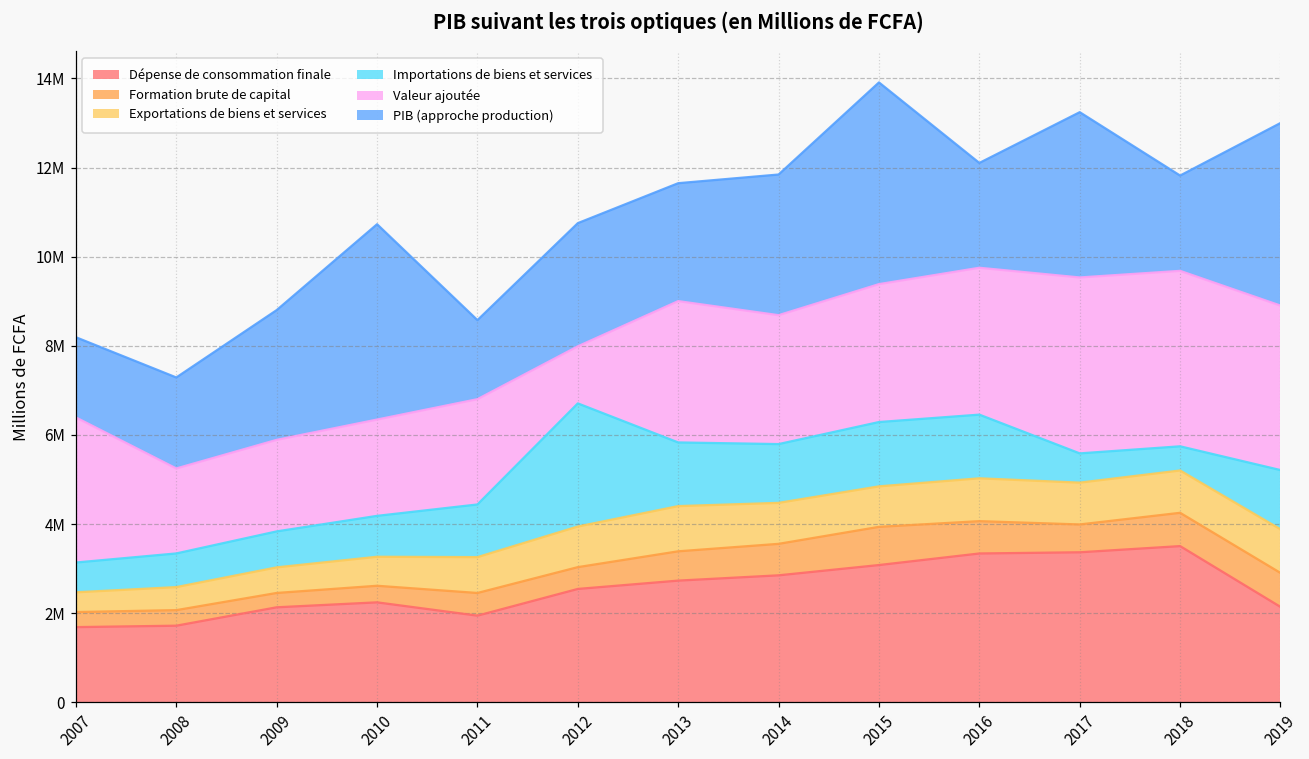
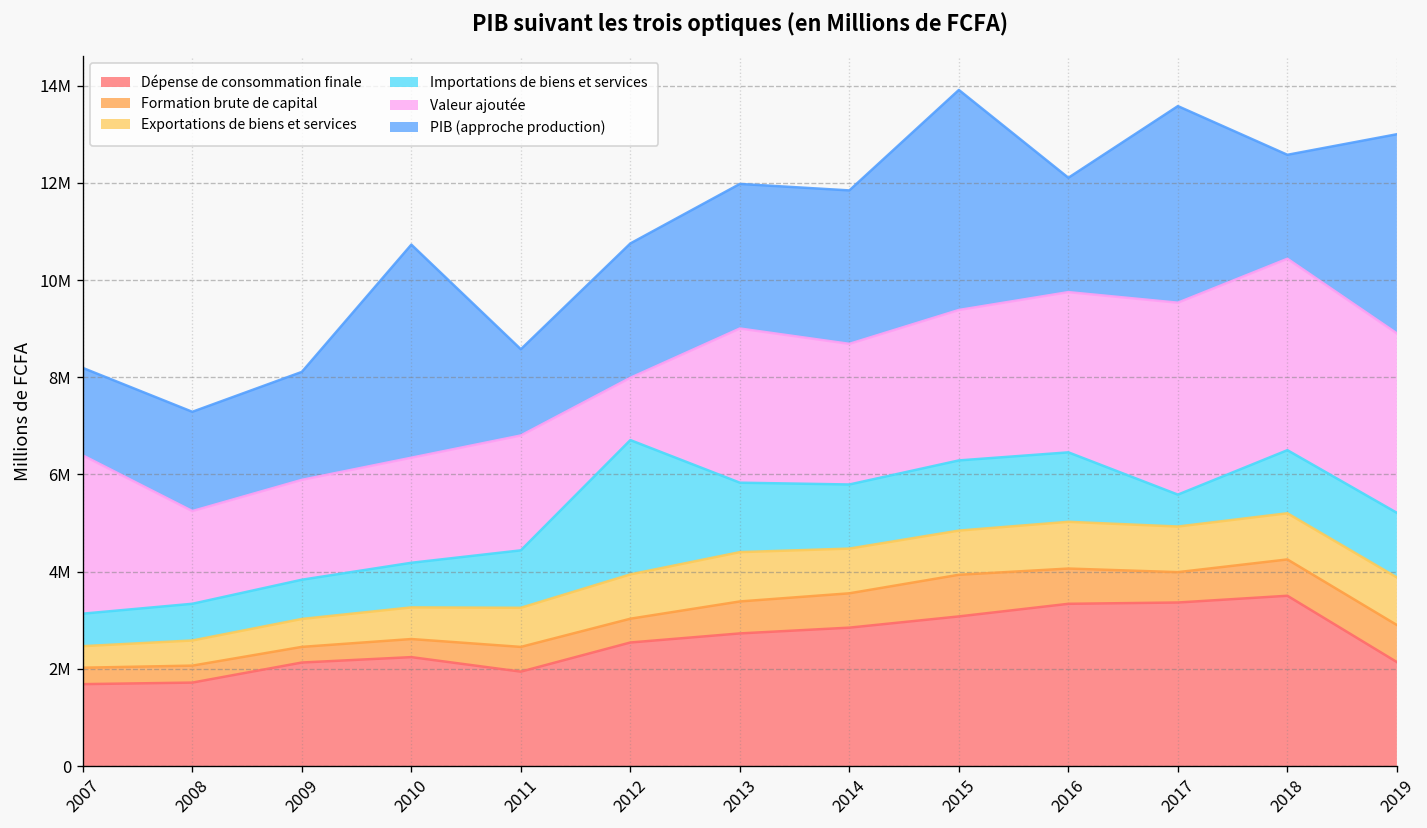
  {
    "Dépense de consommation finale": {
      "2007": 1700000,
      "2008": 1700000,
      "2009": 2100000,
      "2010": 2200000,
      "2011": 1900000,
      "2012": 2500000,
      "2013": 2700000,
      "2014": 2800000,
      "2015": 3100000,
      "2016": 3300000,
      "2017": 3400000,
      "2018": 3500000,
      "2019": 2100000
    },
    "Importations de biens et services": {
      "2007": 700000,
      "2008": 800000,
      "2009": 800000,
      "2010": 900000,
      "2011": 1200000,
      "2012": 2800000,
      "2013": 1400000,
      "2014": 1300000,
      "2015": 1400000,
      "2016": 1400000,
      "2017": 700000,
-     "2018": 500000,
+     "2018": 1300000,
      "2019": 1300000
    },
    "Valeur ajoutée": {
      "2007": 3300000,
      "2008": 1900000,
      "2009": 2100000,
      "2010": 2200000,
      "2011": 2400000,
      "2012": 1300000,
      "2013": 3200000,
      "2014": 2900000,
      "2015": 3100000,
      "2016": 3300000,
      "2017": 3900000,
      "2018": 3900000,
      "2019": 3700000
    },
    "PIB (approche production)": {
      "2007": 1800000,
      "2008": 2000000,
-     "2009": 2900000,
+     "2009": 2200000,
      "2010": 4400000,
      "2011": 1800000,
      "2012": 2800000,
-     "2013": 2600000,
+     "2013": 3000000,
      "2014": 3200000,
      "2015": 4500000,
      "2016": 2400000,
-     "2017": 3700000,
+     "2017": 4000000,
      "2018": 2100000,
      "2019": 4100000
    }
  }
